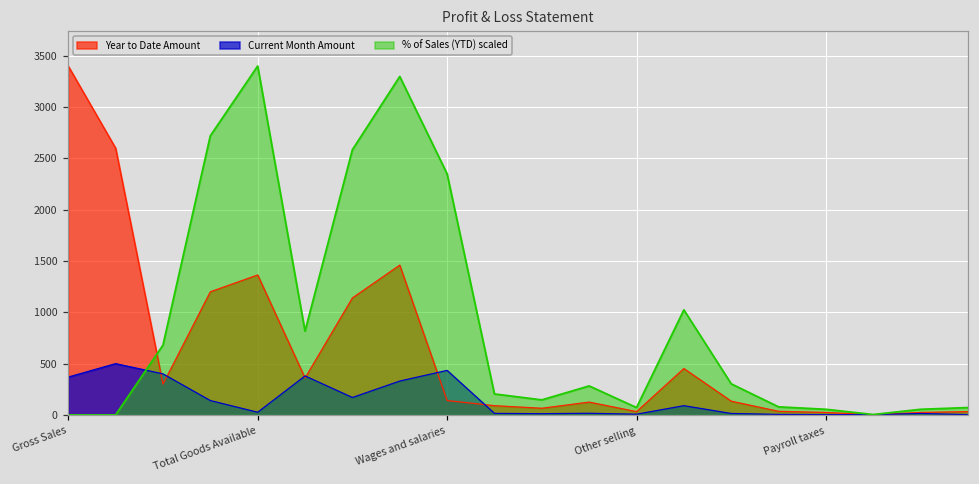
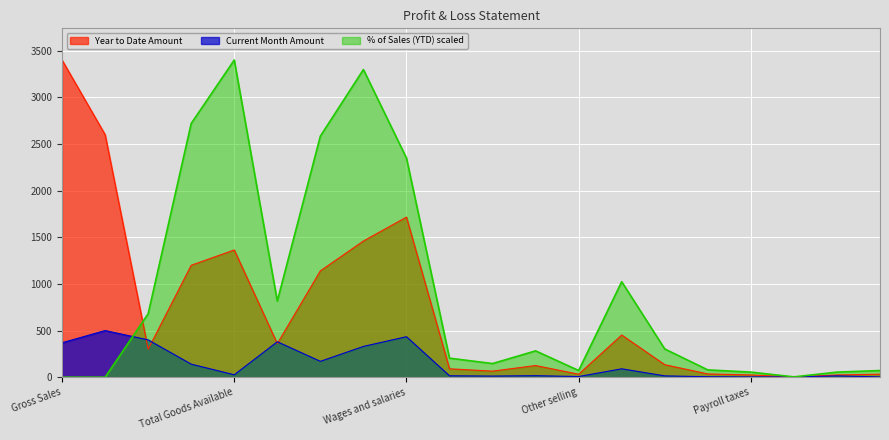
  {
    "Year to Date Amount": {
      "Gross Sales": 3400,
      "Total Goods Available": 1400,
-     "Wages and salaries": 100
+     "Wages and salaries": 1700
    },
    "Current Month Amount": {
      "Gross Sales": 400,
      "Total Goods Available": 0,
      "Wages and salaries": 400
    },
    "% of Sales (YTD) scaled": {
      "Gross Sales": 0,
      "Total Goods Available": 3400,
      "Wages and salaries": 2300,
      "Other selling": 100,
      "Payroll taxes": 100
    }
  }
